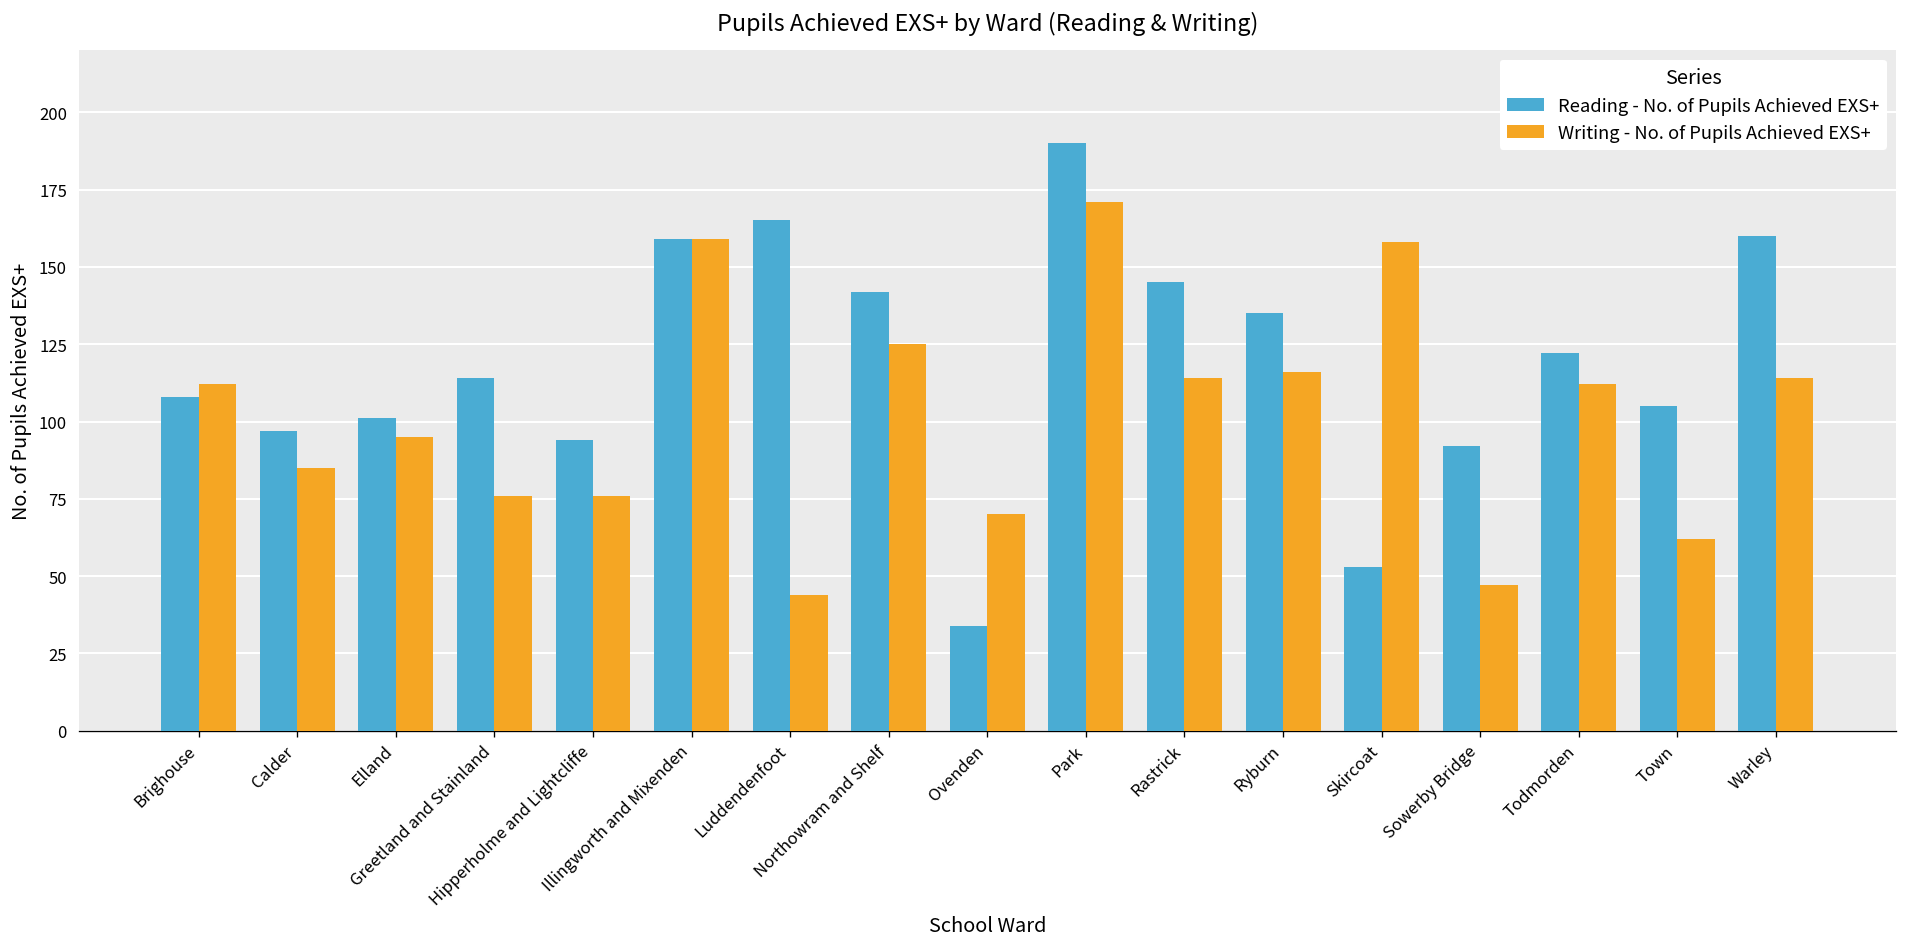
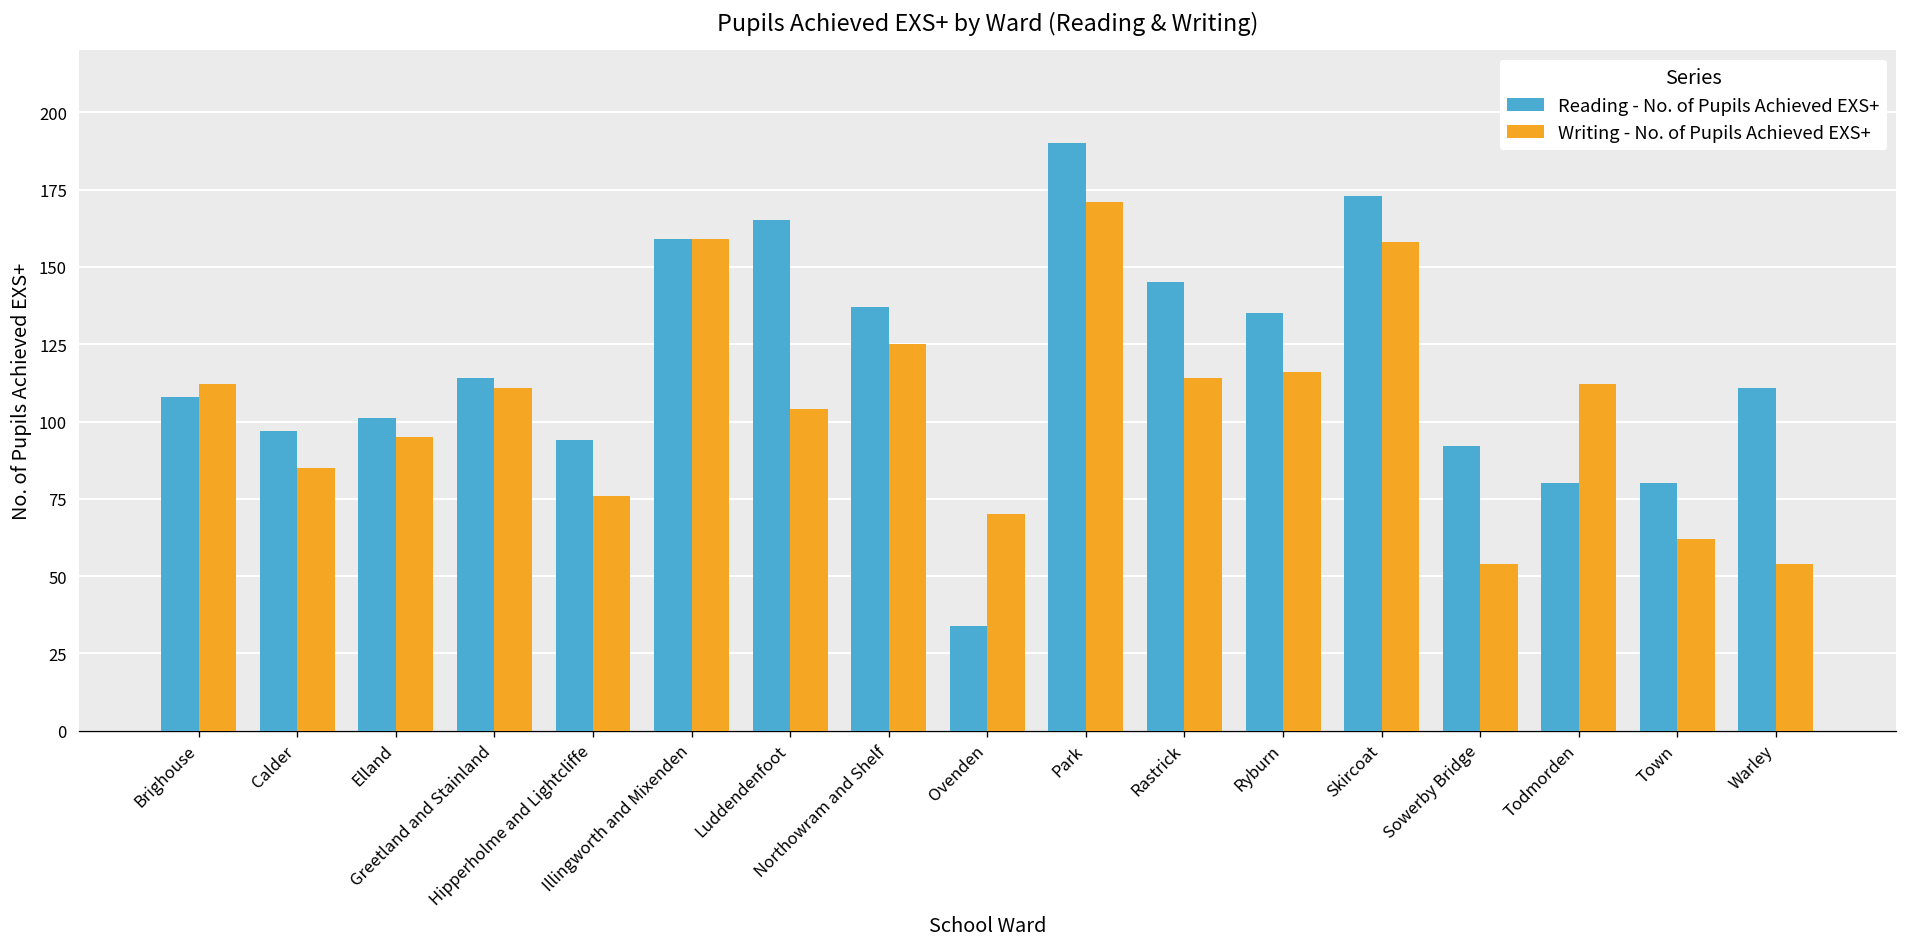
  {
    "Reading - No. of Pupils Achieved EXS+": {
      "Brighouse": 108,
      "Calder": 97,
      "Elland": 101,
      "Greetland and Stainland": 114,
      "Hipperholme and Lightcliffe": 94,
      "Illingworth and Mixenden": 159,
      "Luddendenfoot": 165,
-     "Northowram and Shelf": 142,
+     "Northowram and Shelf": 137,
      "Ovenden": 34,
      "Park": 190,
      "Rastrick": 145,
      "Ryburn": 135,
-     "Skircoat": 53,
+     "Skircoat": 173,
      "Sowerby Bridge": 92,
-     "Todmorden": 122,
-     "Town": 105,
-     "Warley": 160
+     "Todmorden": 80,
+     "Town": 80,
+     "Warley": 111
    },
    "Writing - No. of Pupils Achieved EXS+": {
      "Brighouse": 112,
      "Calder": 85,
      "Elland": 95,
-     "Greetland and Stainland": 76,
+     "Greetland and Stainland": 111,
      "Hipperholme and Lightcliffe": 76,
      "Illingworth and Mixenden": 159,
-     "Luddendenfoot": 44,
+     "Luddendenfoot": 104,
      "Northowram and Shelf": 125,
      "Ovenden": 70,
      "Park": 171,
      "Rastrick": 114,
      "Ryburn": 116,
      "Skircoat": 158,
-     "Sowerby Bridge": 47,
+     "Sowerby Bridge": 54,
      "Todmorden": 112,
      "Town": 62,
-     "Warley": 114
+     "Warley": 54
    }
  }
